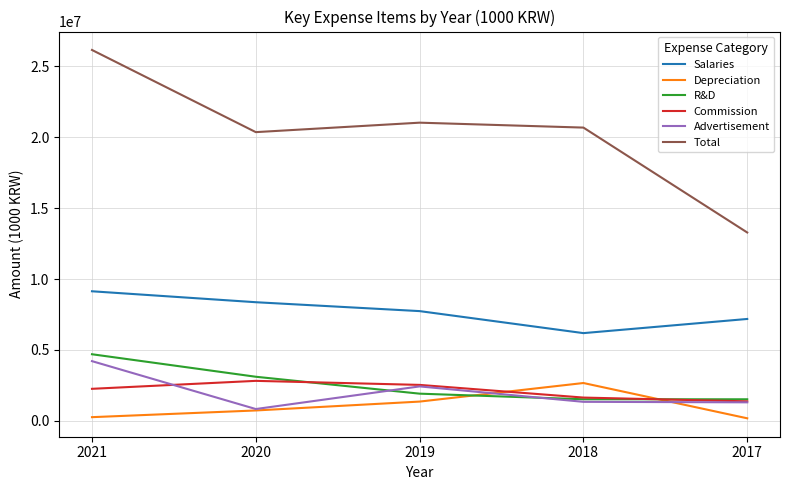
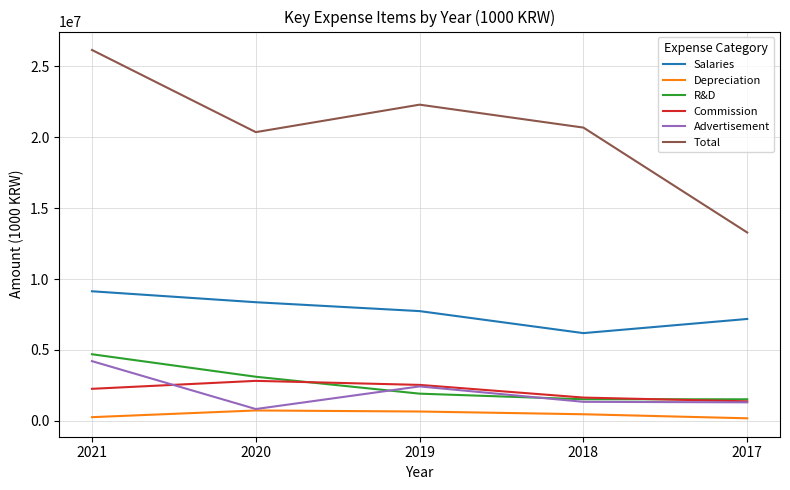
  {
    "Salaries": {
      "2021": 9100000,
      "2020": 8400000,
      "2019": 7700000,
      "2018": 6200000,
      "2017": 7200000
    },
    "Depreciation": {
      "2021": 300000,
-     "2019": 1400000,
-     "2018": 2700000,
+     "2019": 700000,
+     "2018": 500000,
      "2017": 200000
    },
    "R&D": {
      "2021": 4700000,
      "2020": 3100000,
      "2019": 1900000
    },
    "Commission": {
      "2021": 2300000,
      "2020": 2800000
    },
    "Advertisement": {
      "2021": 4200000
    },
    "Total": {
      "2021": 26100000,
      "2020": 20400000,
-     "2019": 21000000,
+     "2019": 22300000,
      "2018": 20700000,
      "2017": 13300000
    }
  }
